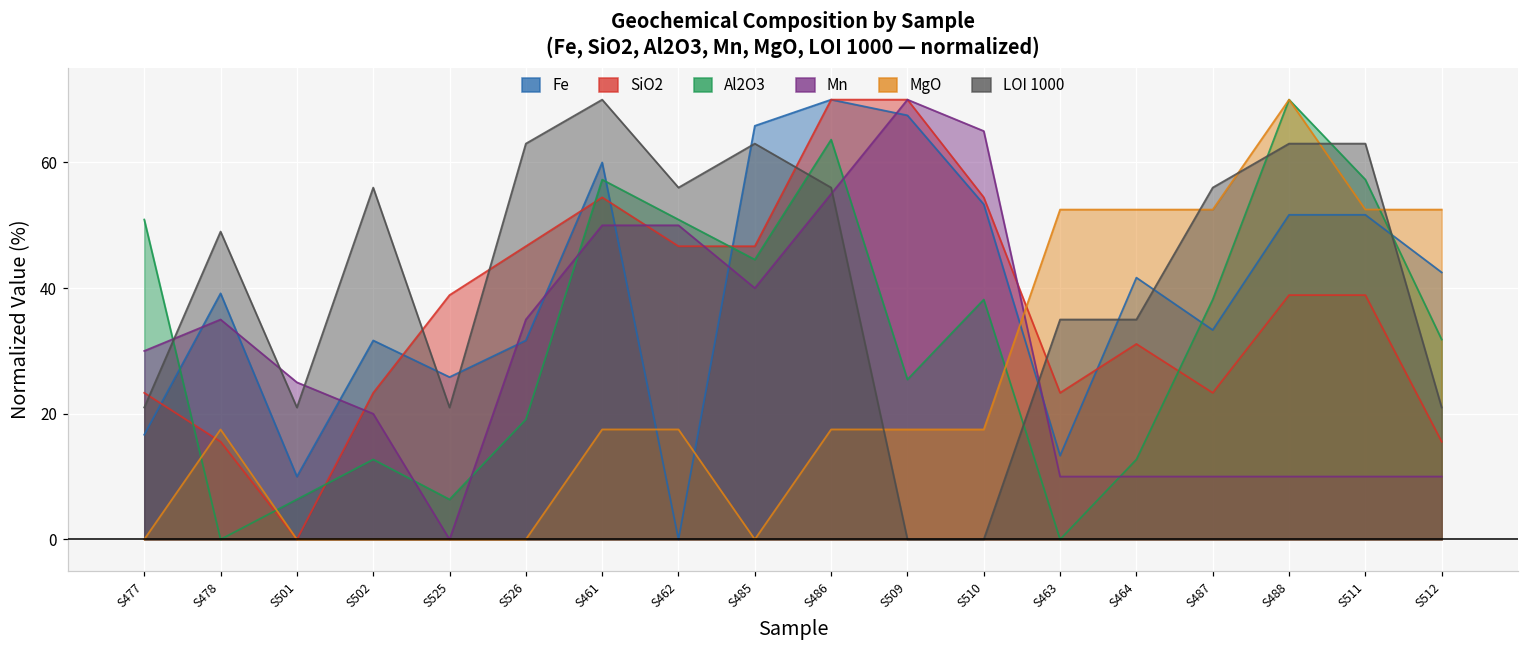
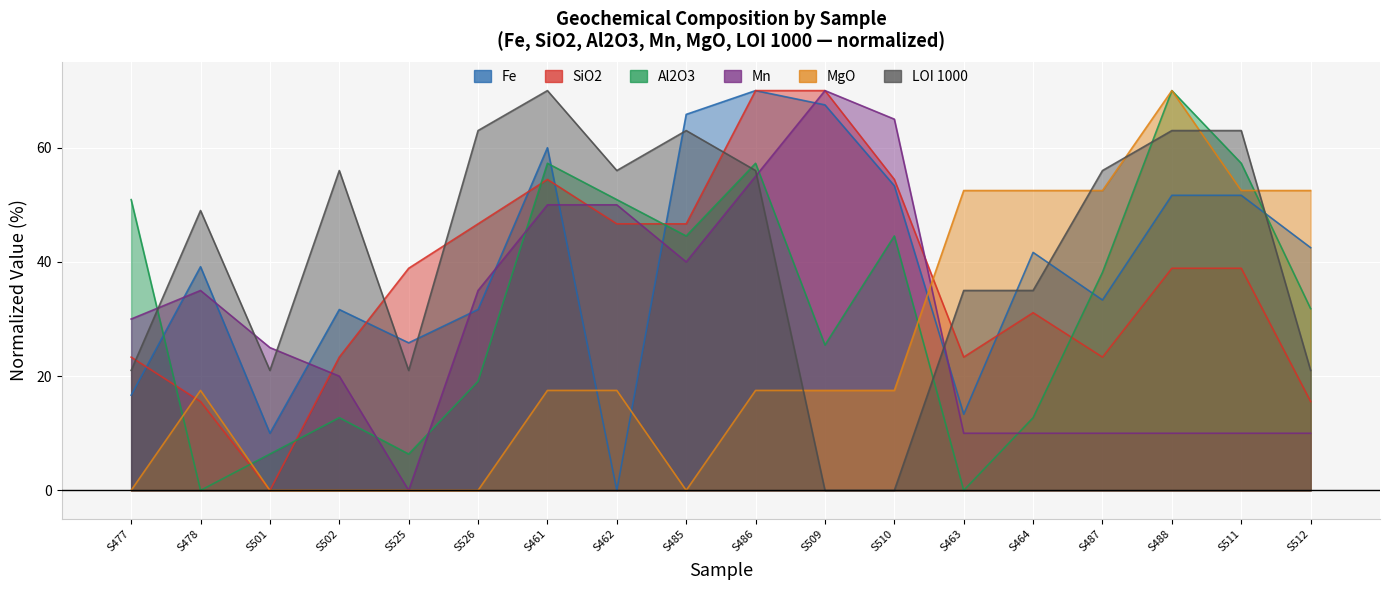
  {
    "Fe": {
      "S477": 17,
      "S478": 39,
      "S501": 10,
      "S502": 32,
      "S525": 26,
      "S526": 32,
      "S461": 60,
      "S462": 0,
      "S485": 66,
      "S509": 67,
      "S510": 53,
      "S463": 13,
      "S464": 42,
      "S487": 33,
      "S488": 52,
      "S511": 52,
      "S512": 42
    },
    "Al2O3": {
      "S477": 51,
      "S478": 0,
      "S501": 6,
      "S502": 13,
      "S525": 6,
      "S526": 19,
      "S461": 57,
      "S462": 51,
      "S485": 45,
-     "S486": 64,
+     "S486": 57,
      "S509": 25,
-     "S510": 38,
+     "S510": 45,
      "S463": 0,
      "S464": 13,
      "S487": 38,
      "S511": 57,
      "S512": 32
    }
  }
